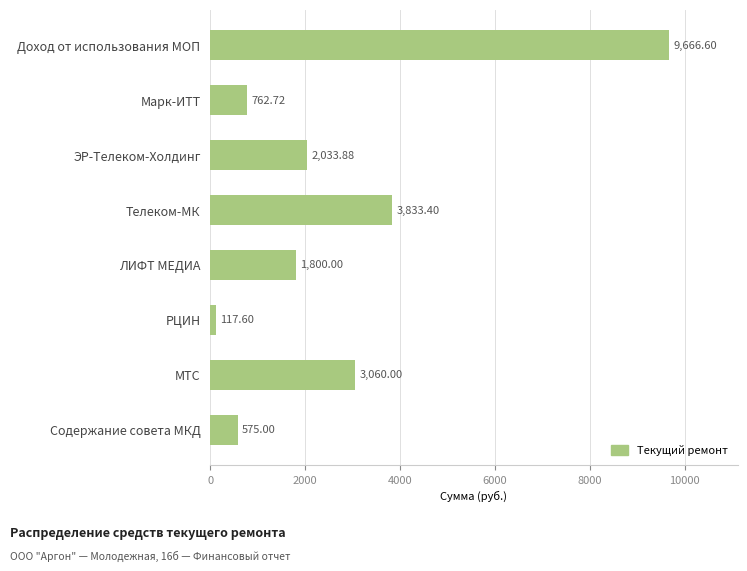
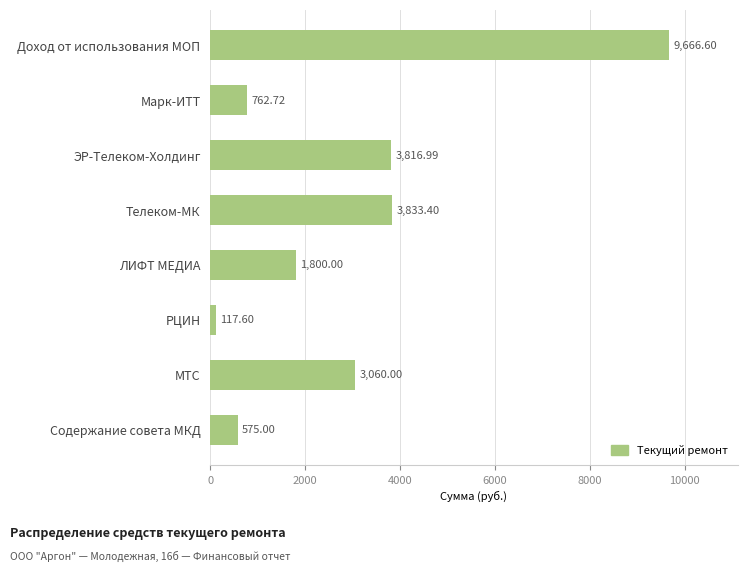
  {
    "Доход от использования МОП": "9,666.60",
    "Марк-ИТТ": "762.72",
-   "ЭР-Телеком-Холдинг": "2,033.88",
+   "ЭР-Телеком-Холдинг": "3,816.99",
    "Телеком-МК": "3,833.40",
    "ЛИФТ МЕДИА": "1,800.00",
    "РЦИН": "117.60",
    "МТС": "3,060.00",
    "Содержание совета МКД": "575.00"
  }
